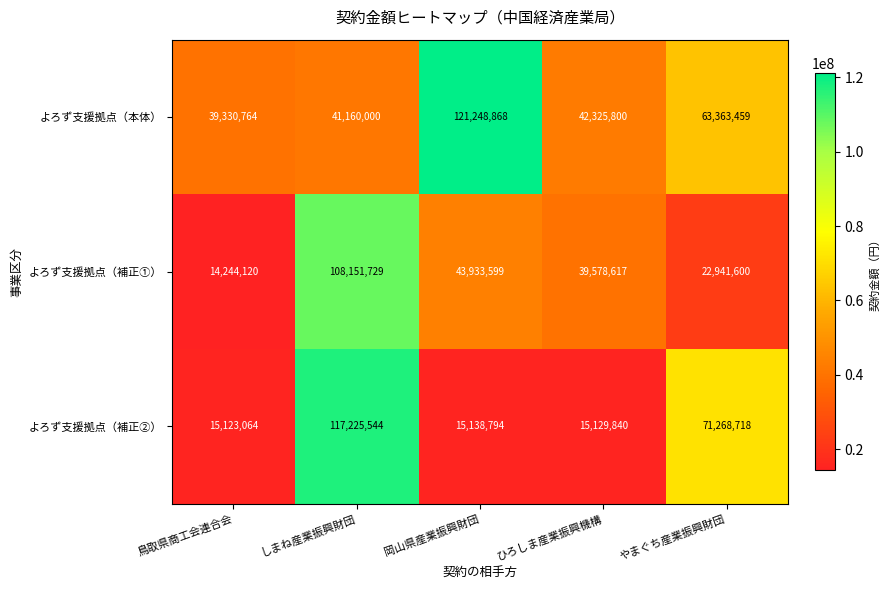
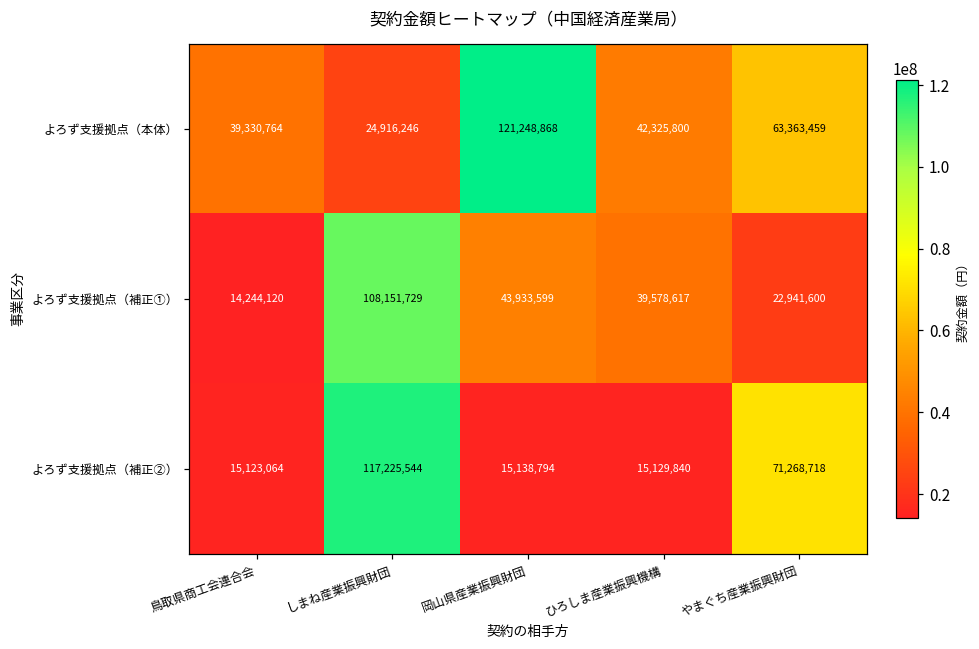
  {
    "よろず支援拠点（本体）": {
      "鳥取県商工会連合会": "39,330,764",
-     "しまね産業振興財団": "41,160,000",
+     "しまね産業振興財団": "24,916,246",
      "岡山県産業振興財団": "121,248,868",
      "ひろしま産業振興機構": "42,325,800",
      "やまぐち産業振興財団": "63,363,459"
    },
    "よろず支援拠点（補正①）": {
      "鳥取県商工会連合会": "14,244,120",
      "しまね産業振興財団": "108,151,729",
      "岡山県産業振興財団": "43,933,599",
      "ひろしま産業振興機構": "39,578,617",
      "やまぐち産業振興財団": "22,941,600"
    },
    "よろず支援拠点（補正②）": {
      "鳥取県商工会連合会": "15,123,064",
      "しまね産業振興財団": "117,225,544",
      "岡山県産業振興財団": "15,138,794",
      "ひろしま産業振興機構": "15,129,840",
      "やまぐち産業振興財団": "71,268,718"
    }
  }
